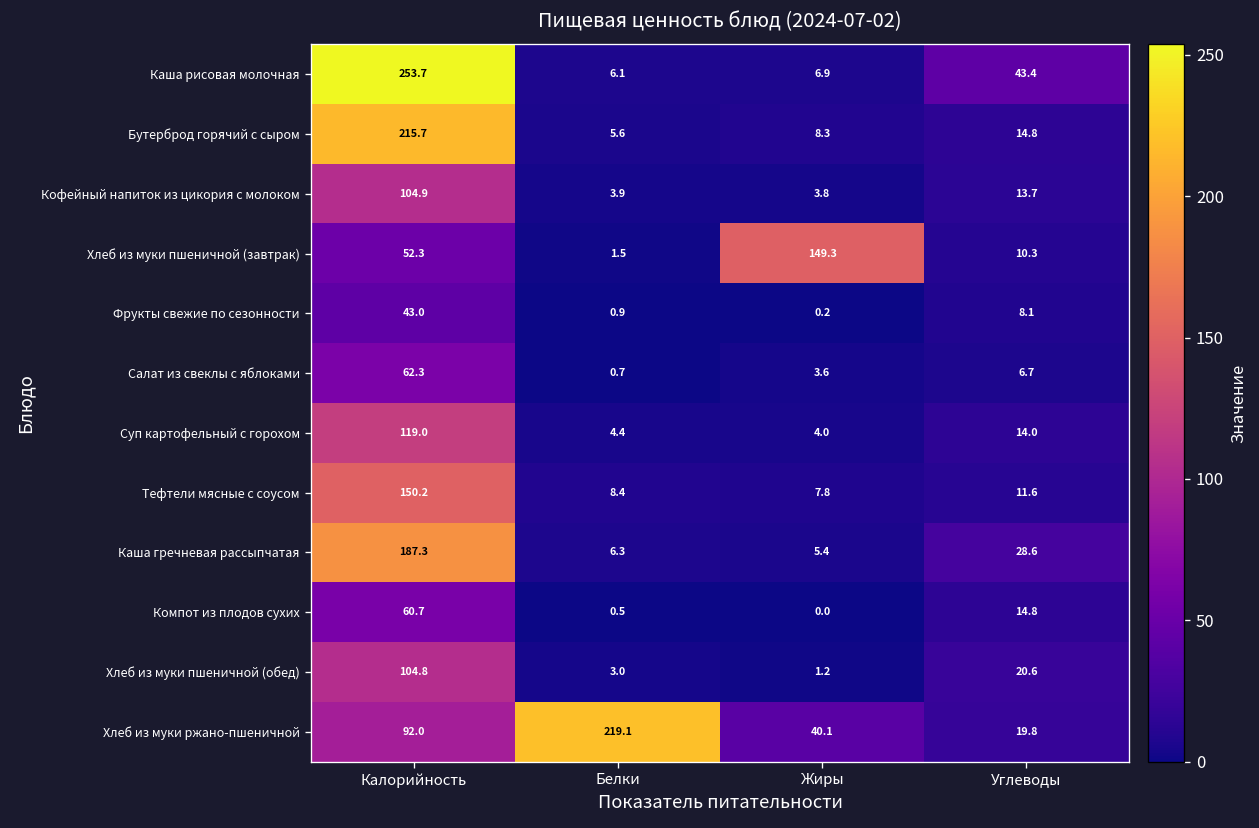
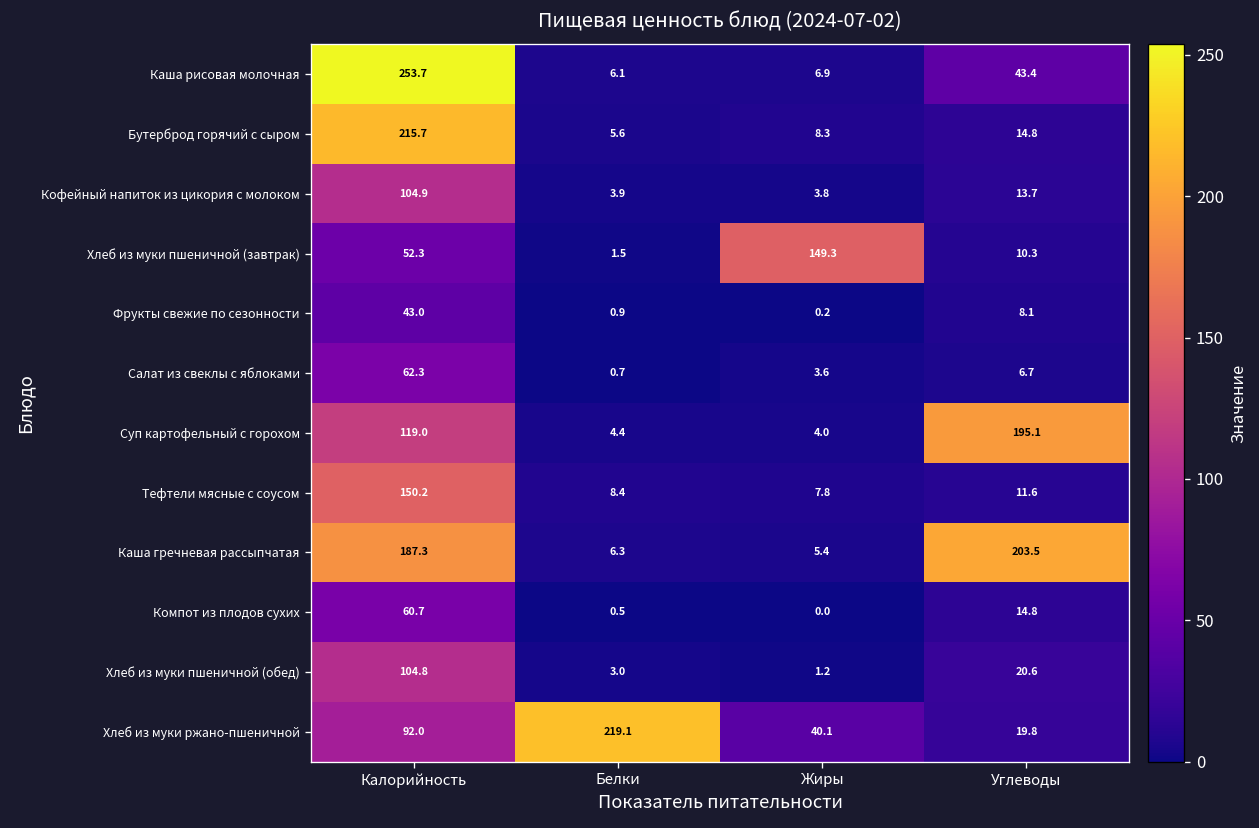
  {
    "Каша рисовая молочная": {
      "Калорийность": 253.7,
      "Белки": 6.1,
      "Жиры": 6.9,
      "Углеводы": 43.4
    },
    "Бутерброд горячий с сыром": {
      "Калорийность": 215.7,
      "Белки": 5.6,
      "Жиры": 8.3,
      "Углеводы": 14.8
    },
    "Кофейный напиток из цикория с молоком": {
      "Калорийность": 104.9,
      "Белки": 3.9,
      "Жиры": 3.8,
      "Углеводы": 13.7
    },
    "Хлеб из муки пшеничной (завтрак)": {
      "Калорийность": 52.3,
      "Белки": 1.5,
      "Жиры": 149.3,
      "Углеводы": 10.3
    },
    "Фрукты свежие по сезонности": {
      "Калорийность": 43.0,
      "Белки": 0.9,
      "Жиры": 0.2,
      "Углеводы": 8.1
    },
    "Салат из свеклы с яблоками": {
      "Калорийность": 62.3,
      "Белки": 0.7,
      "Жиры": 3.6,
      "Углеводы": 6.7
    },
    "Суп картофельный с горохом": {
      "Калорийность": 119.0,
      "Белки": 4.4,
      "Жиры": 4.0,
-     "Углеводы": 14.0
+     "Углеводы": 195.1
    },
    "Тефтели мясные с соусом": {
      "Калорийность": 150.2,
      "Белки": 8.4,
      "Жиры": 7.8,
      "Углеводы": 11.6
    },
    "Каша гречневая рассыпчатая": {
      "Калорийность": 187.3,
      "Белки": 6.3,
      "Жиры": 5.4,
-     "Углеводы": 28.6
+     "Углеводы": 203.5
    },
    "Компот из плодов сухих": {
      "Калорийность": 60.7,
      "Белки": 0.5,
      "Жиры": 0.0,
      "Углеводы": 14.8
    },
    "Хлеб из муки пшеничной (обед)": {
      "Калорийность": 104.8,
      "Белки": 3.0,
      "Жиры": 1.2,
      "Углеводы": 20.6
    },
    "Хлеб из муки ржано-пшеничной": {
      "Калорийность": 92.0,
      "Белки": 219.1,
      "Жиры": 40.1,
      "Углеводы": 19.8
    }
  }
